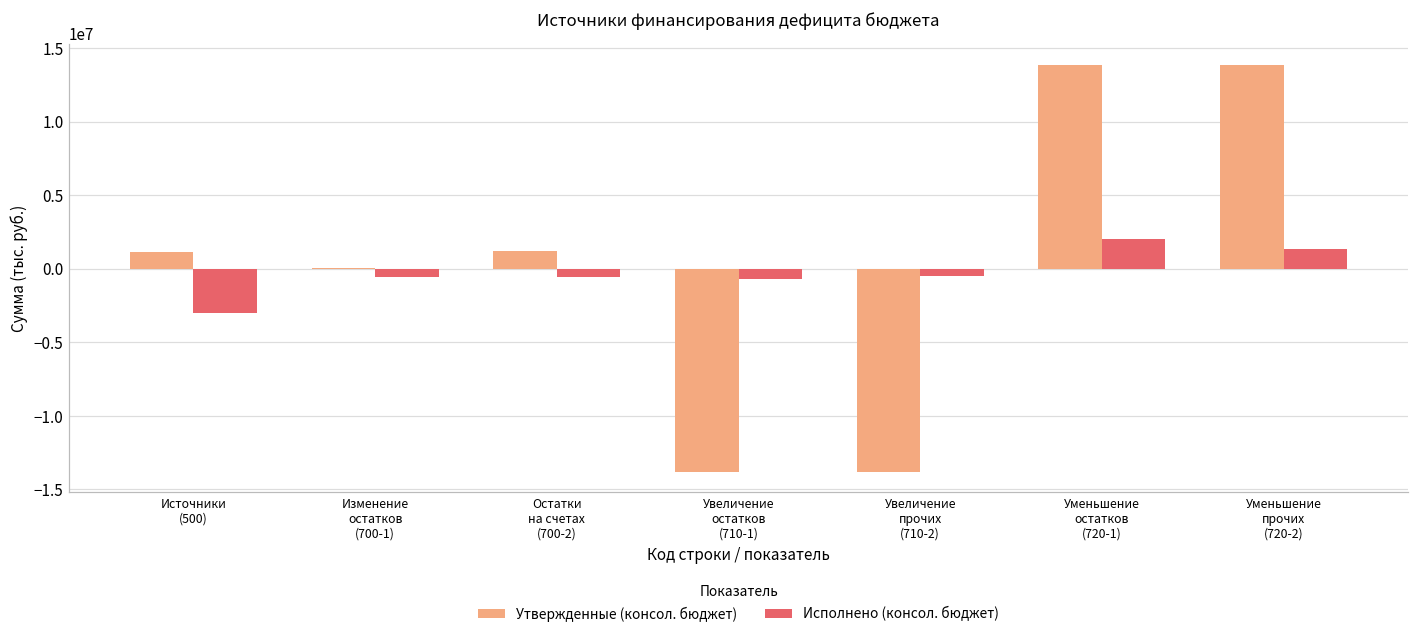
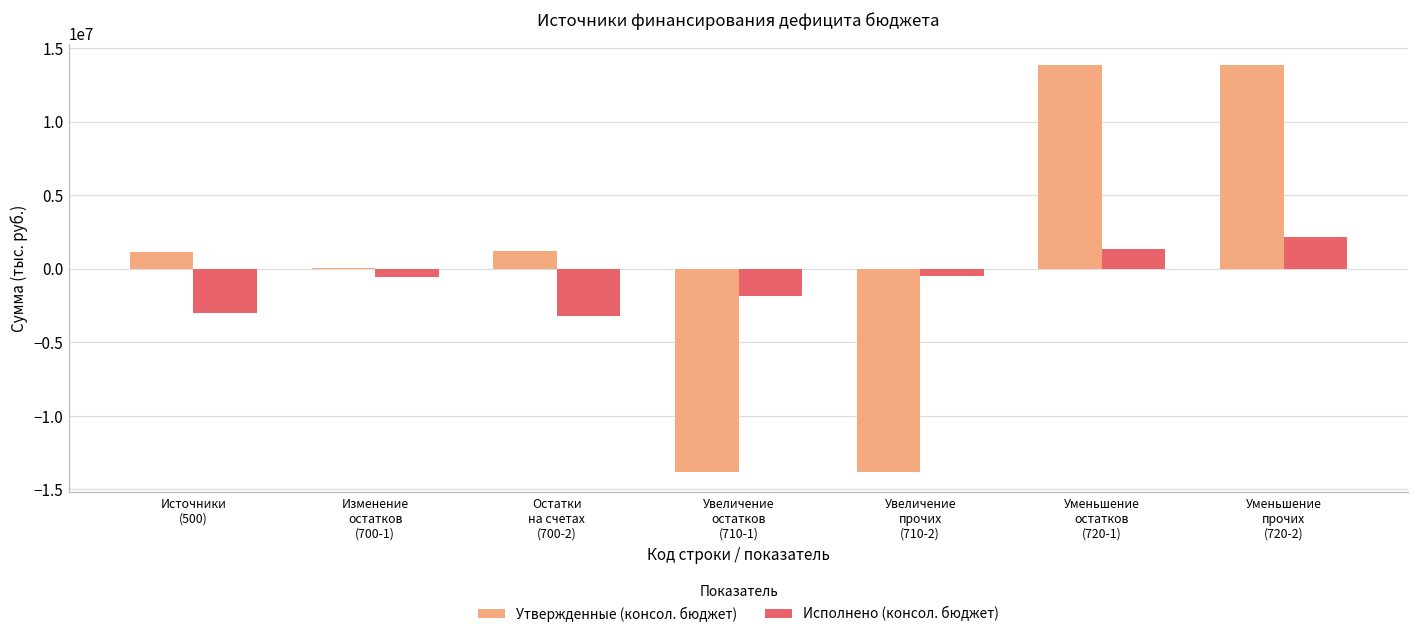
  {
    "Утвержденные (консол. бюджет)": {
      "Источники (500)": 1100000,
      "Остатки на счетах (700-2)": 1200000,
      "Увеличение остатков (710-1)": -13800000,
      "Увеличение прочих (710-2)": -13800000,
      "Уменьшение остатков (720-1)": 13900000,
      "Уменьшение прочих (720-2)": 13900000
    },
    "Исполнено (консол. бюджет)": {
      "Источники (500)": -3000000,
      "Изменение остатков (700-1)": -500000,
-     "Остатки на счетах (700-2)": -500000,
-     "Увеличение остатков (710-1)": -700000,
+     "Остатки на счетах (700-2)": -3200000,
+     "Увеличение остатков (710-1)": -1900000,
      "Увеличение прочих (710-2)": -500000,
-     "Уменьшение остатков (720-1)": 2000000,
-     "Уменьшение прочих (720-2)": 1300000
+     "Уменьшение остатков (720-1)": 1300000,
+     "Уменьшение прочих (720-2)": 2100000
    }
  }
